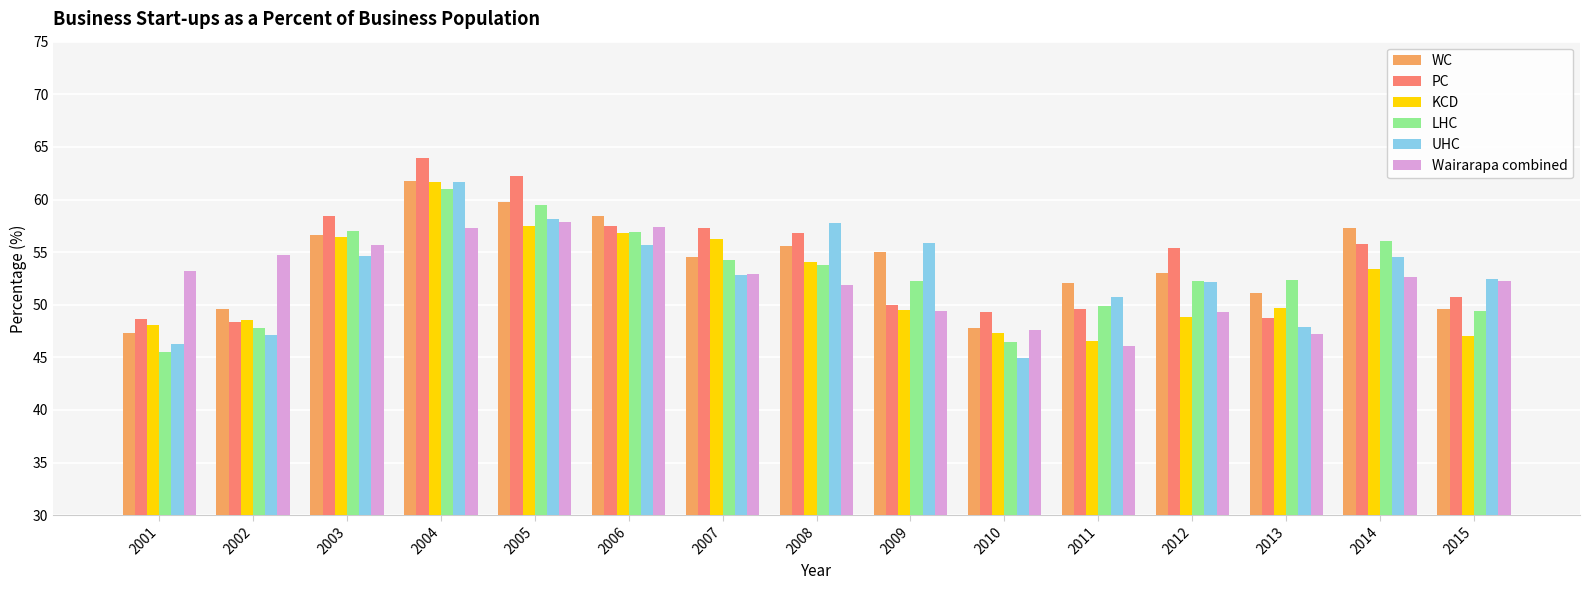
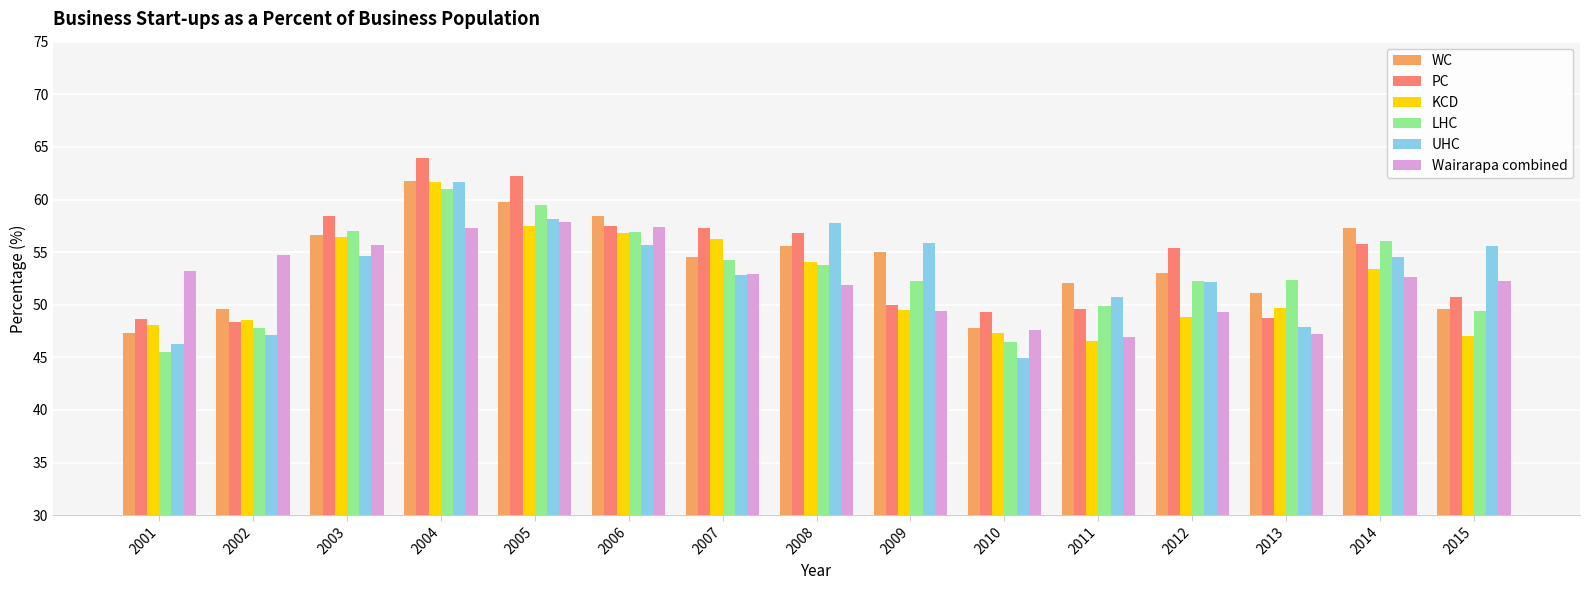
  {
    "KCD": {
      "2001": 48.1,
      "2002": 48.5,
      "2003": 56.4,
      "2004": 61.7,
      "2005": 57.5,
      "2006": 56.8,
      "2007": 56.3,
      "2008": 54.0,
      "2009": 49.5,
      "2010": 47.4,
      "2011": 46.5,
      "2012": 48.8,
      "2013": 49.7,
      "2014": 53.4,
      "2015": 47.0
    },
    "LHC": {
      "2001": 45.5,
      "2002": 47.8,
      "2003": 57.0,
      "2004": 61.0,
      "2005": 59.5,
      "2006": 57.0,
      "2007": 54.3,
      "2008": 53.8,
      "2009": 52.2,
      "2010": 46.5,
      "2011": 49.9,
      "2012": 52.2,
      "2013": 52.4,
      "2014": 56.1,
      "2015": 49.4
    },
    "UHC": {
      "2001": 46.3,
      "2002": 47.2,
      "2003": 54.6,
      "2004": 61.7,
      "2005": 58.2,
      "2006": 55.7,
      "2007": 52.8,
      "2008": 57.8,
      "2009": 55.9,
      "2010": 44.9,
      "2011": 50.8,
      "2012": 52.2,
      "2013": 47.9,
      "2014": 54.5,
-     "2015": 52.4
+     "2015": 55.6
    },
    "Wairarapa combined": {
      "2001": 53.2,
      "2002": 54.8,
      "2003": 55.7,
      "2004": 57.3,
      "2005": 57.9,
      "2006": 57.4,
      "2007": 53.0,
      "2008": 51.8,
      "2009": 49.4,
      "2010": 47.6,
-     "2011": 46.1,
+     "2011": 46.9,
      "2012": 49.3,
      "2013": 47.2,
      "2014": 52.7,
      "2015": 52.2
    }
  }
